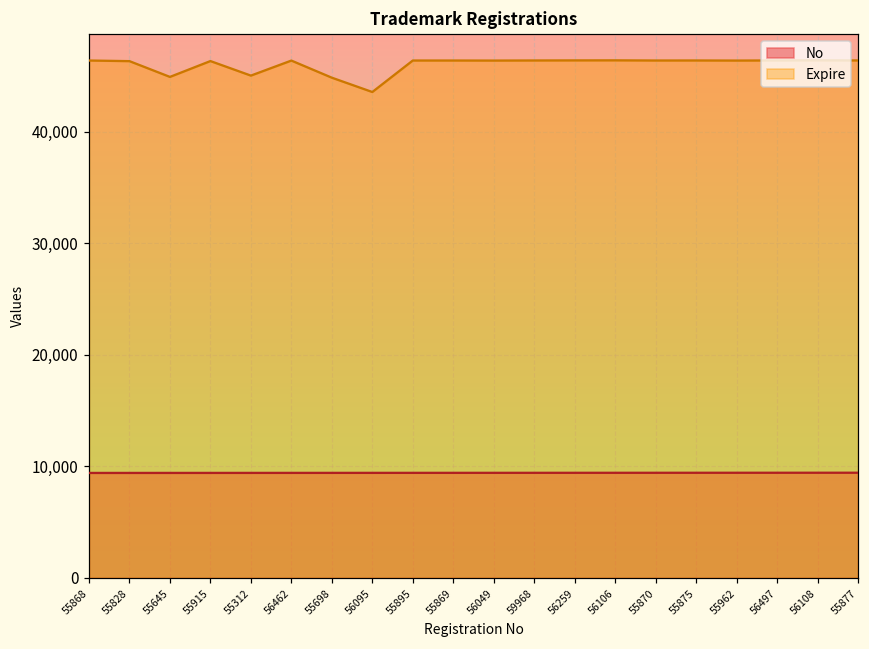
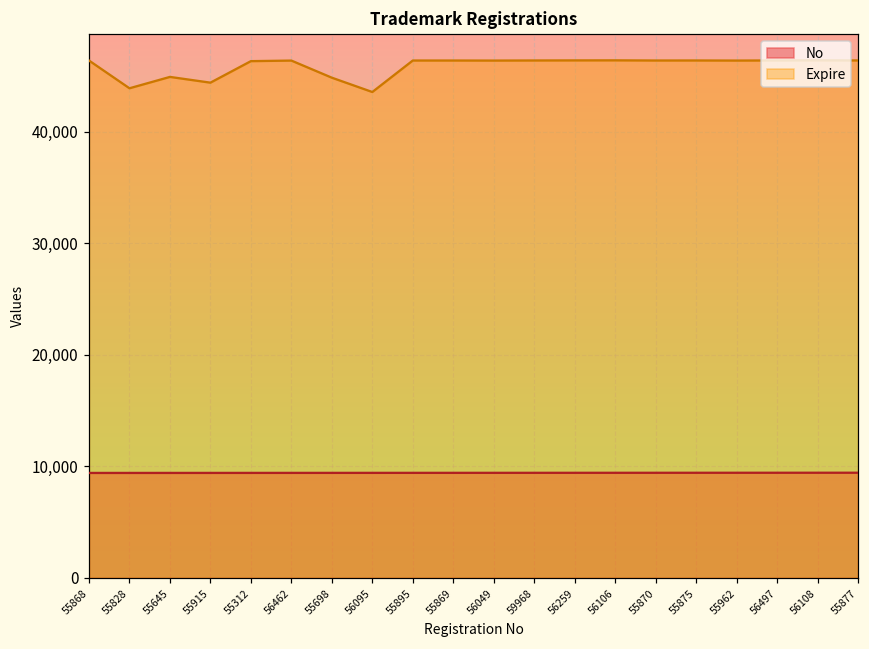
  {
    "No": {
      "55868": "9,400",
      "55828": "9,400",
      "55645": "9,400",
      "55915": "9,400",
      "55312": "9,400",
      "56462": "9,400",
      "55698": "9,400",
      "56095": "9,400",
      "55895": "9,400",
      "55869": "9,400",
      "56049": "9,400",
      "59968": "9,400",
      "56259": "9,400",
      "56106": "9,400",
      "55870": "9,400",
      "55875": "9,400",
      "55962": "9,400",
      "56497": "9,400",
      "56108": "9,400",
      "55877": "9,400"
    },
    "Expire": {
      "55868": "46,400",
-     "55828": "46,300",
+     "55828": "43,900",
      "55645": "44,900",
-     "55915": "46,300",
-     "55312": "45,000",
+     "55915": "44,400",
+     "55312": "46,300",
      "56462": "46,400",
      "55698": "44,800",
      "56095": "43,500",
      "55895": "46,400",
      "55869": "46,400",
      "56049": "46,400",
      "59968": "46,400",
      "56259": "46,400",
      "56106": "46,400",
      "55870": "46,400",
      "55875": "46,400",
      "55962": "46,400",
      "55877": "46,400"
    }
  }
